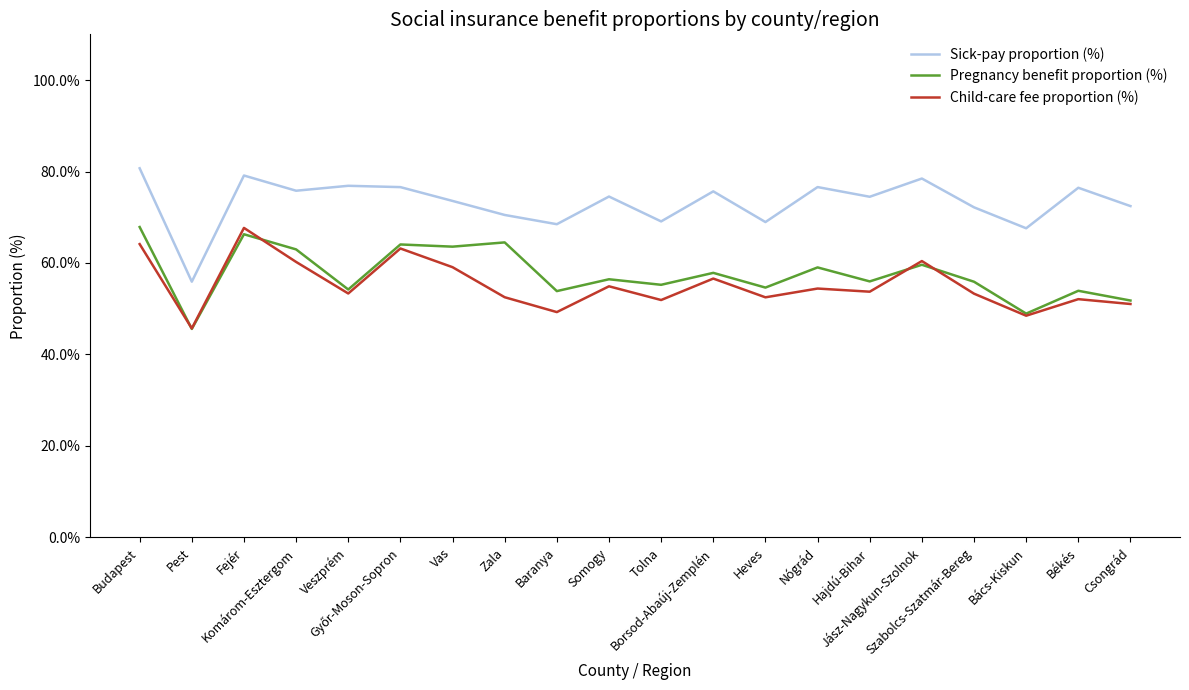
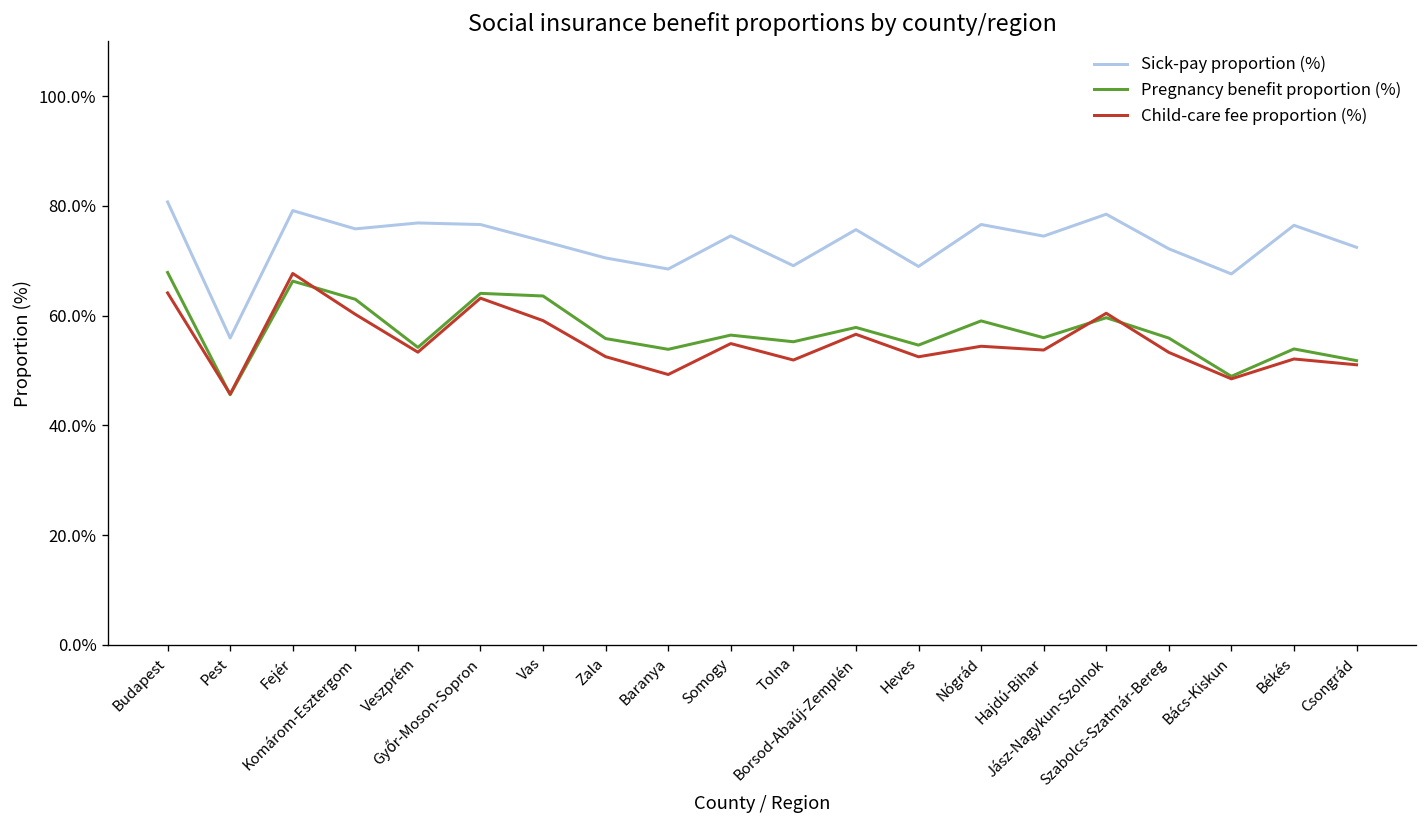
  {
    "Sick-pay proportion (%)": {
      "Budapest": "81%",
      "Pest": "56%",
      "Fejér": "79%",
      "Komárom-Esztergom": "76%",
      "Veszprém": "77%",
      "Győr-Moson-Sopron": "77%",
      "Vas": "74%",
      "Zala": "71%",
      "Baranya": "68%",
      "Somogy": "75%",
      "Tolna": "69%",
      "Borsod-Abaúj-Zemplén": "76%",
      "Heves": "69%",
      "Nógrád": "77%",
      "Hajdú-Bihar": "74%",
      "Jász-Nagykun-Szolnok": "78%",
      "Szabolcs-Szatmár-Bereg": "72%",
      "Bács-Kiskun": "68%",
      "Békés": "76%",
      "Csongrád": "72%"
    },
    "Pregnancy benefit proportion (%)": {
      "Budapest": "68%",
      "Fejér": "66%",
      "Komárom-Esztergom": "63%",
      "Veszprém": "54%",
      "Győr-Moson-Sopron": "64%",
      "Vas": "64%",
-     "Zala": "65%",
+     "Zala": "56%",
      "Baranya": "54%",
      "Somogy": "56%",
      "Tolna": "55%",
      "Borsod-Abaúj-Zemplén": "58%",
      "Heves": "55%",
      "Nógrád": "59%",
      "Hajdú-Bihar": "56%",
      "Jász-Nagykun-Szolnok": "60%",
      "Szabolcs-Szatmár-Bereg": "56%",
      "Békés": "54%",
      "Csongrád": "52%"
    },
    "Child-care fee proportion (%)": {
      "Budapest": "64%",
      "Fejér": "68%",
      "Komárom-Esztergom": "60%",
      "Veszprém": "53%",
      "Győr-Moson-Sopron": "63%",
      "Vas": "59%",
      "Zala": "53%",
      "Baranya": "49%",
      "Somogy": "55%",
      "Tolna": "52%",
      "Borsod-Abaúj-Zemplén": "57%",
      "Heves": "52%",
      "Nógrád": "54%",
      "Hajdú-Bihar": "54%",
      "Jász-Nagykun-Szolnok": "60%",
      "Szabolcs-Szatmár-Bereg": "53%",
      "Békés": "52%",
      "Csongrád": "51%"
    }
  }
